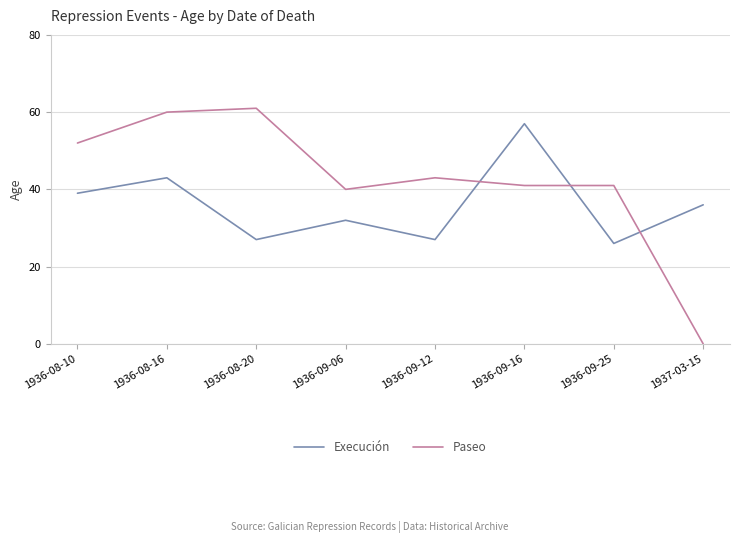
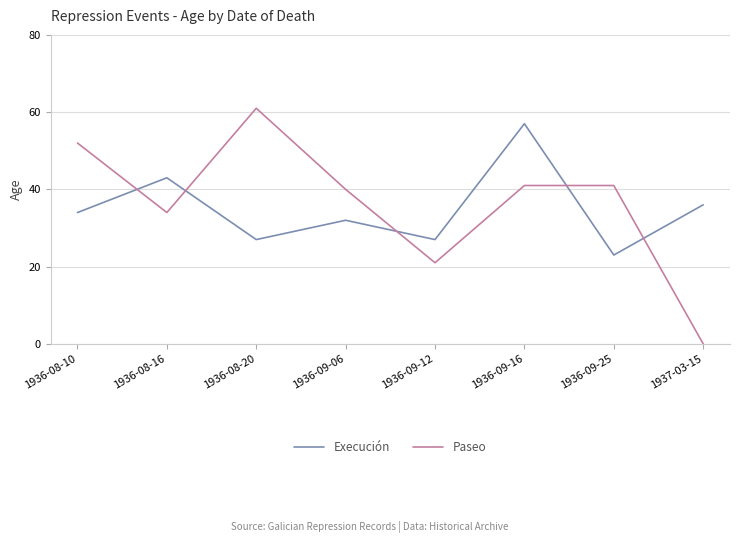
  {
    "Execución": {
-     "1936-08-10": 39,
+     "1936-08-10": 34,
      "1936-08-16": 43,
      "1936-08-20": 27,
      "1936-09-06": 32,
      "1936-09-12": 27,
      "1936-09-16": 57,
-     "1936-09-25": 26,
+     "1936-09-25": 23,
      "1937-03-15": 36
    },
    "Paseo": {
      "1936-08-10": 52,
-     "1936-08-16": 60,
+     "1936-08-16": 34,
      "1936-08-20": 61,
      "1936-09-06": 40,
-     "1936-09-12": 43,
+     "1936-09-12": 21,
      "1936-09-16": 41,
      "1936-09-25": 41,
      "1937-03-15": 0
    }
  }
